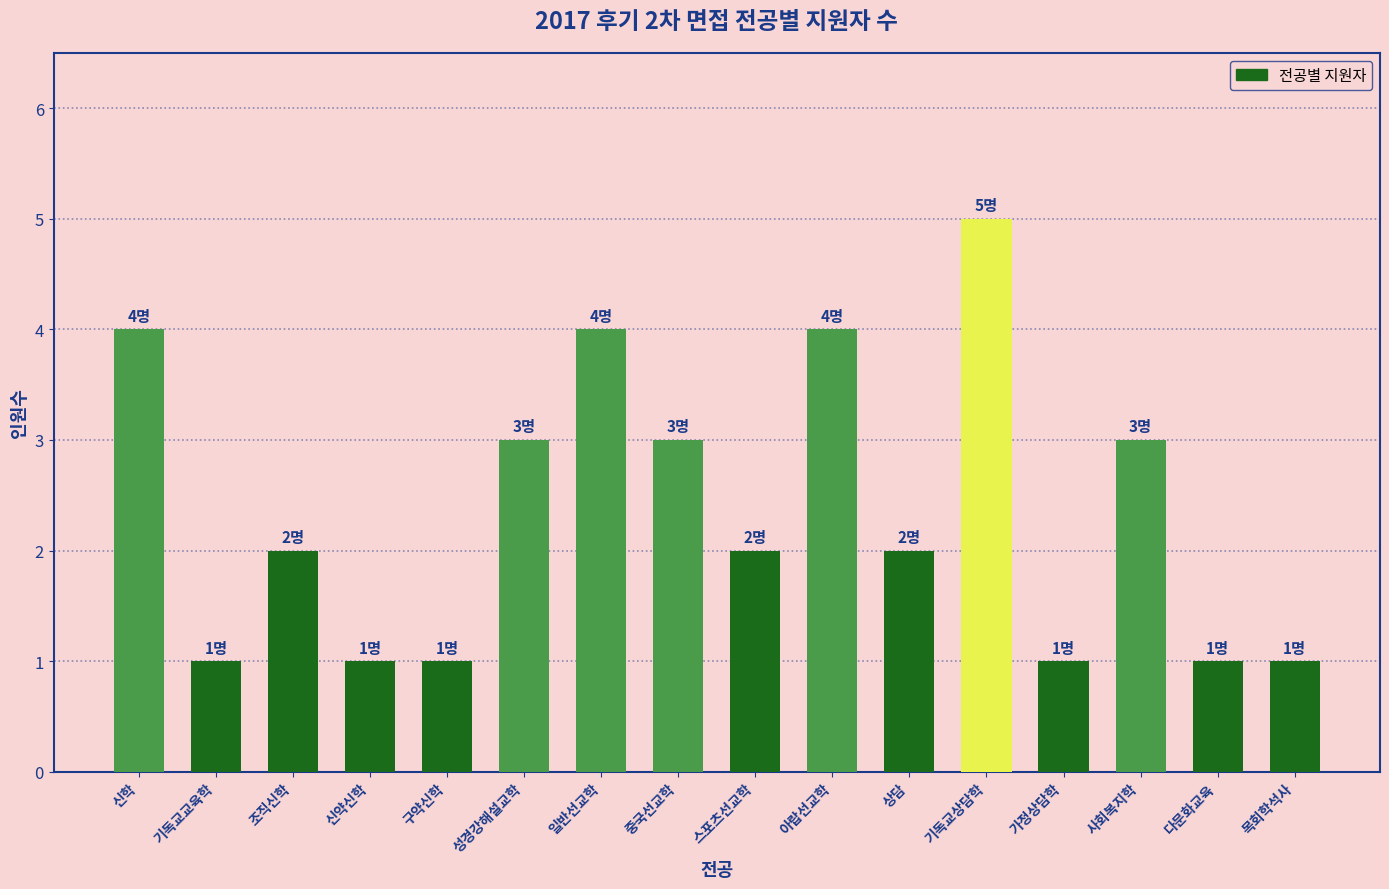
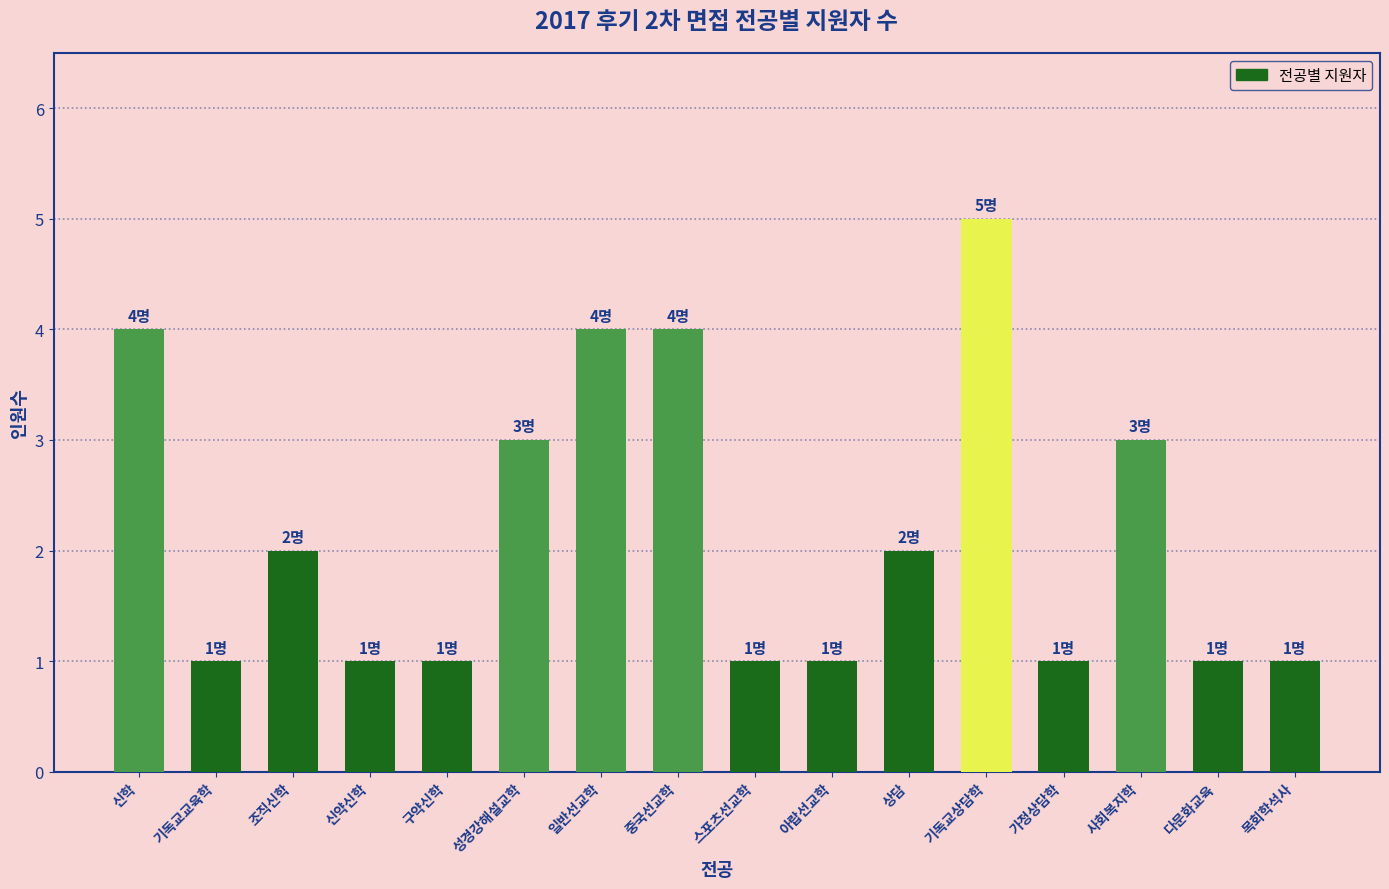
  {
    "신학": "4명",
    "기독교교육학": "1명",
    "조직신학": "2명",
    "신약신학": "1명",
    "구약신학": "1명",
    "성경강해설교학": "3명",
    "일반선교학": "4명",
-   "중국선교학": "3명",
-   "스포츠선교학": "2명",
-   "아랍선교학": "4명",
+   "중국선교학": "4명",
+   "스포츠선교학": "1명",
+   "아랍선교학": "1명",
    "상담": "2명",
    "기독교상담학": "5명",
    "가정상담학": "1명",
    "사회복지학": "3명",
    "다문화교육": "1명",
    "목회학석사": "1명"
  }
